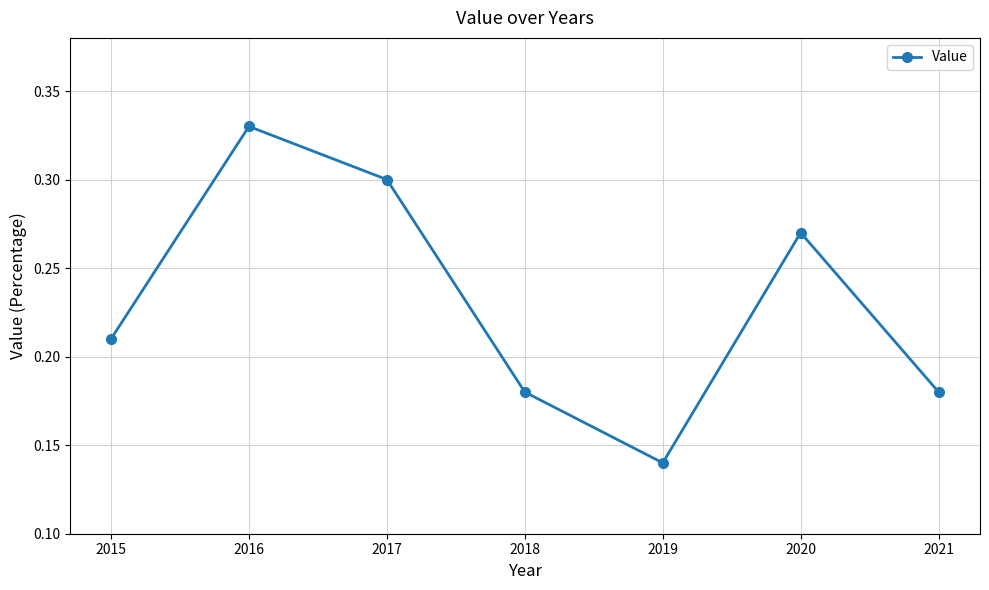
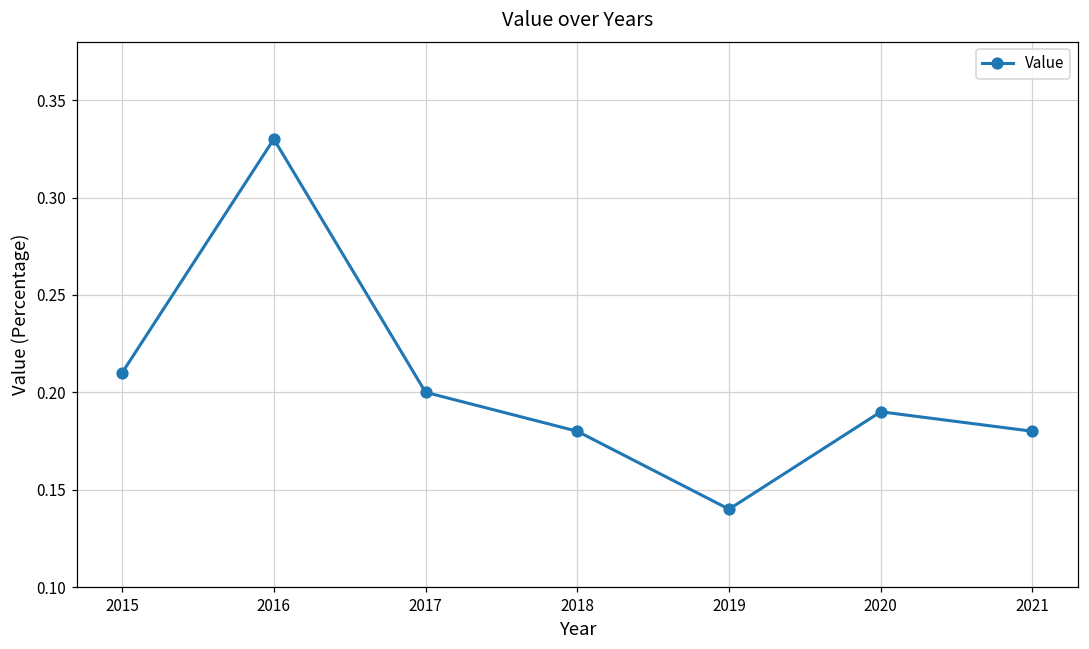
  {
    "2015": 0.21,
    "2016": 0.33,
-   "2017": 0.3,
+   "2017": 0.2,
    "2018": 0.18,
    "2019": 0.14,
-   "2020": 0.27,
+   "2020": 0.19,
    "2021": 0.18
  }
